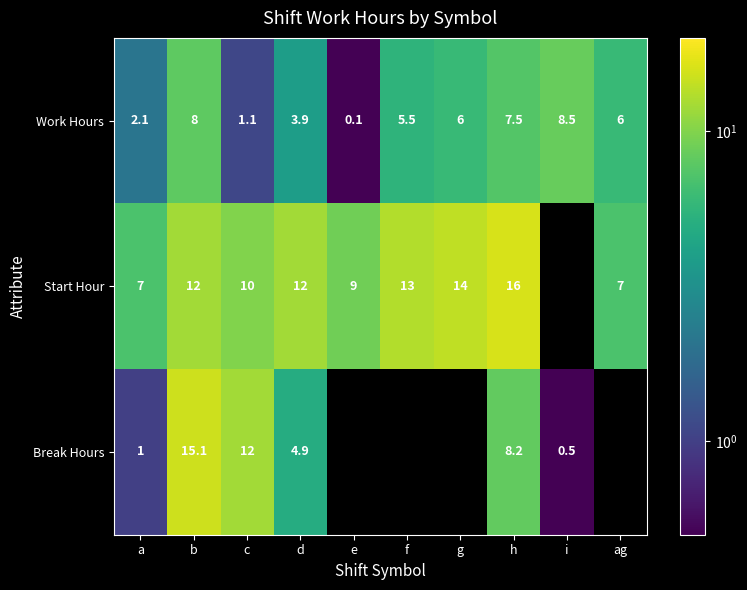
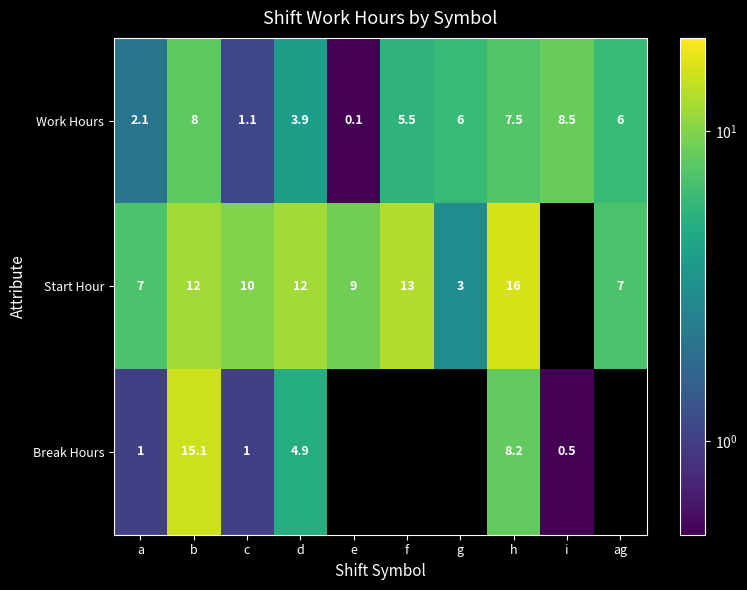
  {
    "Work Hours": {
      "a": 2.1,
      "b": 8,
      "c": 1.1,
      "d": 3.9,
      "e": 0.1,
      "f": 5.5,
      "g": 6,
      "h": 7.5,
      "i": 8.5,
      "ag": 6
    },
    "Start Hour": {
      "a": 7,
      "b": 12,
      "c": 10,
      "d": 12,
      "e": 9,
      "f": 13,
-     "g": 14,
+     "g": 3,
      "h": 16,
      "ag": 7
    },
    "Break Hours": {
      "a": 1,
      "b": 15.1,
-     "c": 12,
+     "c": 1,
      "d": 4.9,
      "h": 8.2,
      "i": 0.5
    }
  }
